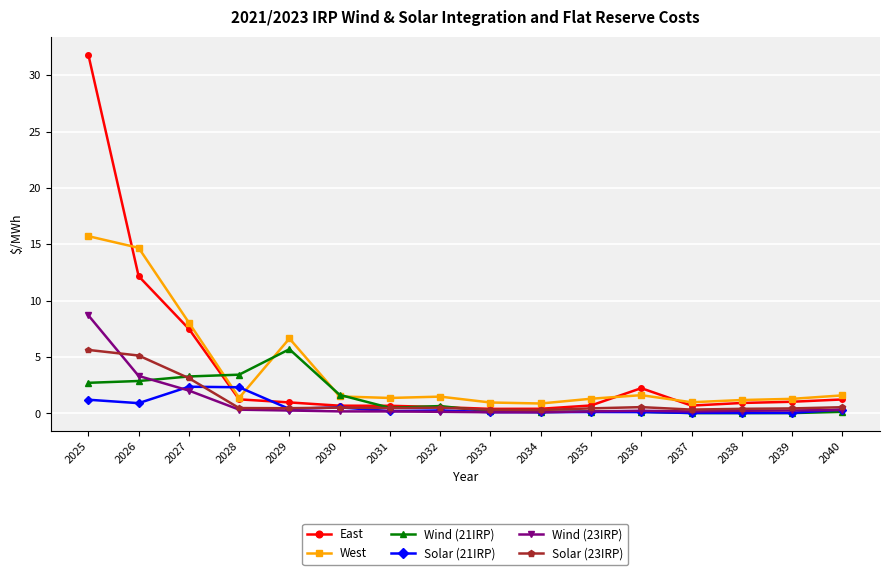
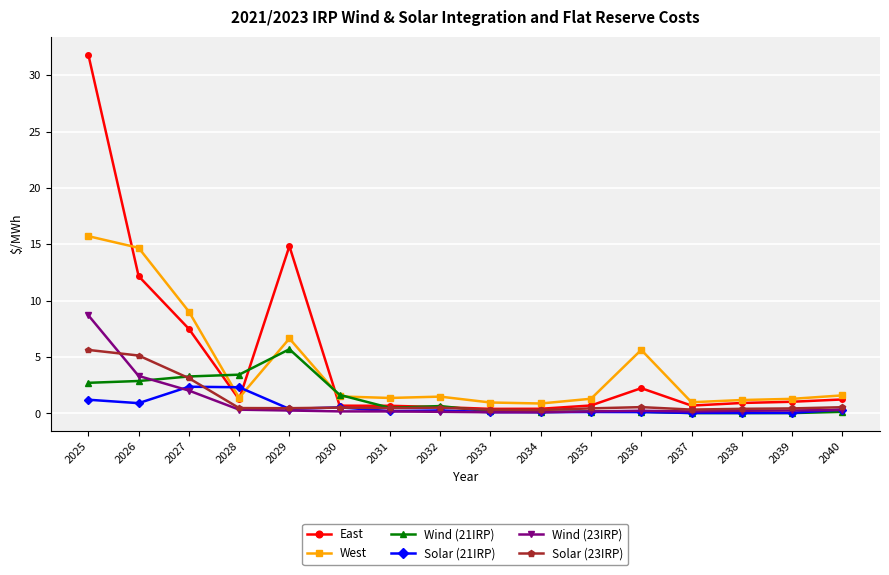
  {
    "East": {
      "2025": 31.8,
      "2026": 12.2,
      "2027": 7.5,
-     "2029": 1.0,
+     "2029": 14.8,
      "2035": 0.7,
      "2036": 2.2,
      "2037": 0.7,
      "2038": 0.9,
      "2039": 1.0,
      "2040": 1.2
    },
    "West": {
      "2025": 15.7,
      "2026": 14.7,
-     "2027": 8.1,
+     "2027": 9.0,
      "2029": 6.6,
      "2031": 1.4,
      "2032": 1.5,
      "2033": 1.0,
      "2034": 0.9,
      "2035": 1.3,
-     "2036": 1.6,
+     "2036": 5.6,
      "2037": 1.0,
      "2038": 1.2,
      "2039": 1.3,
      "2040": 1.6
    },
    "Wind (21IRP)": {
      "2025": 2.7,
      "2026": 2.9,
      "2028": 3.4,
      "2029": 5.7
    },
    "Solar (21IRP)": {
      "2025": 1.2,
      "2026": 0.9,
      "2027": 2.4,
      "2028": 2.3
    },
    "Wind (23IRP)": {
      "2025": 8.7,
      "2026": 3.3,
      "2027": 2.0,
      "2030": 0.2
    },
    "Solar (23IRP)": {
      "2025": 5.6,
      "2026": 5.1,
      "2035": 0.5,
      "2036": 0.6
    }
  }
